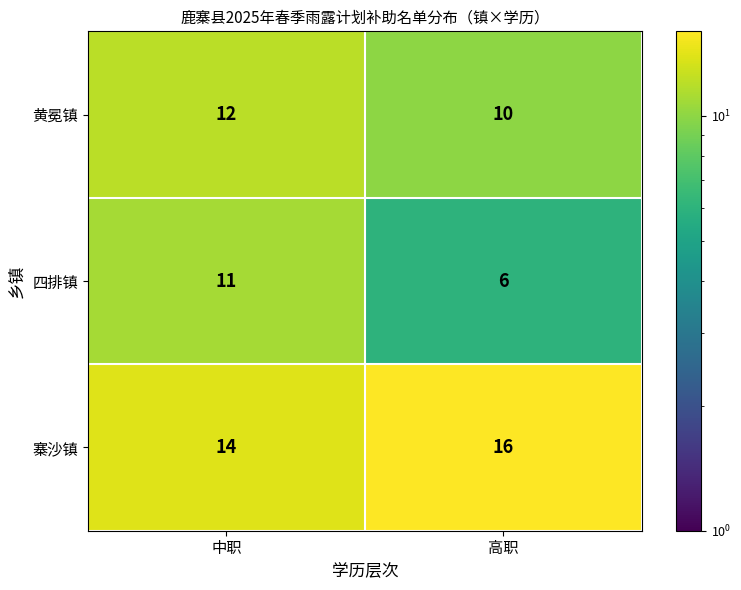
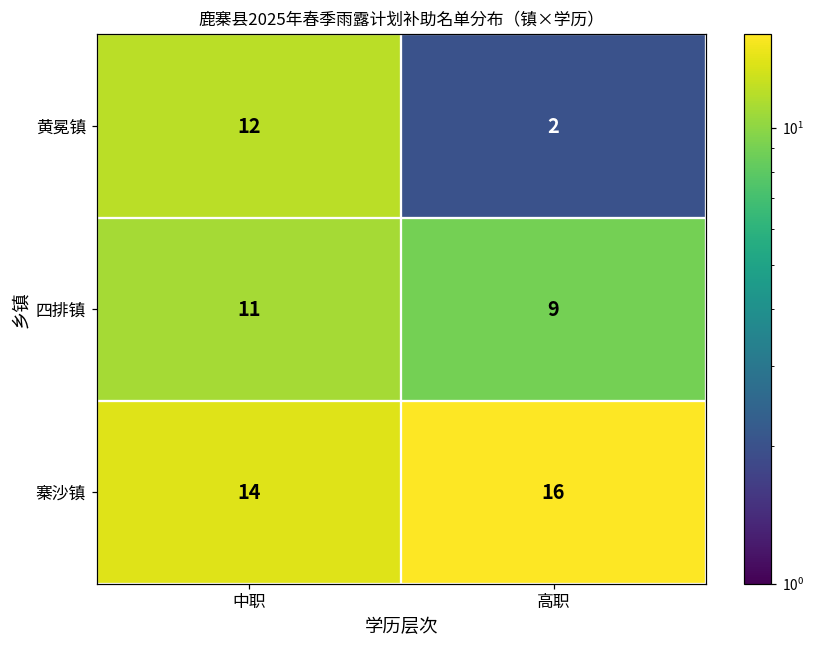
  {
    "黄冕镇": {
      "中职": 12,
-     "高职": 10
+     "高职": 2
    },
    "四排镇": {
      "中职": 11,
-     "高职": 6
+     "高职": 9
    },
    "寨沙镇": {
      "中职": 14,
      "高职": 16
    }
  }
